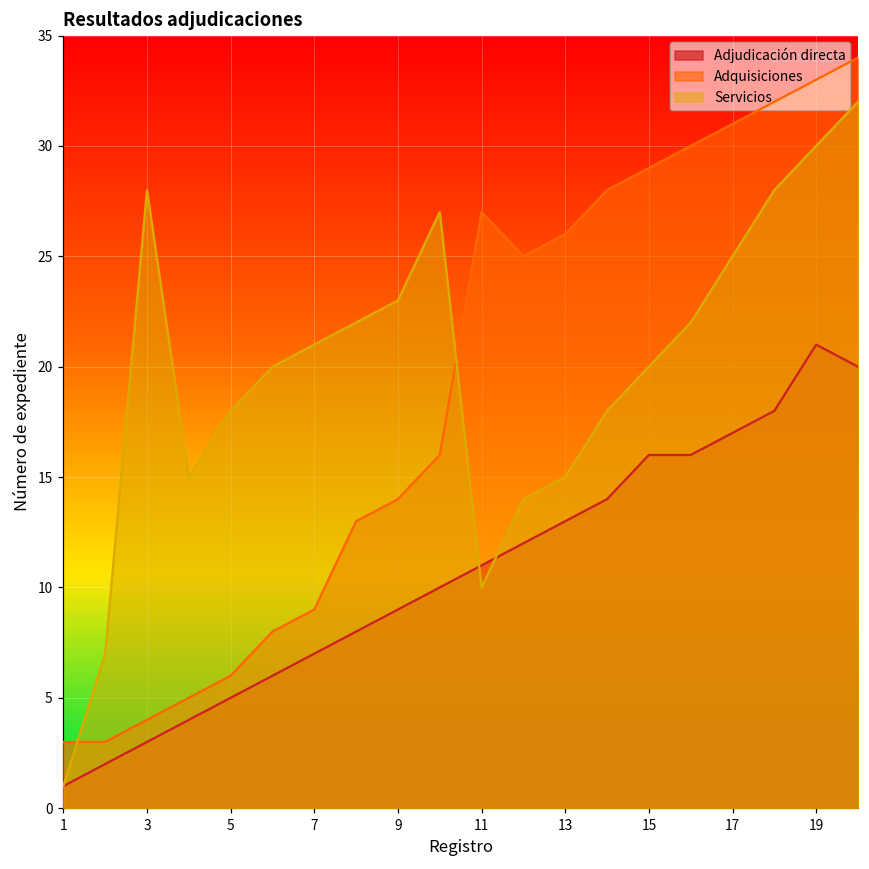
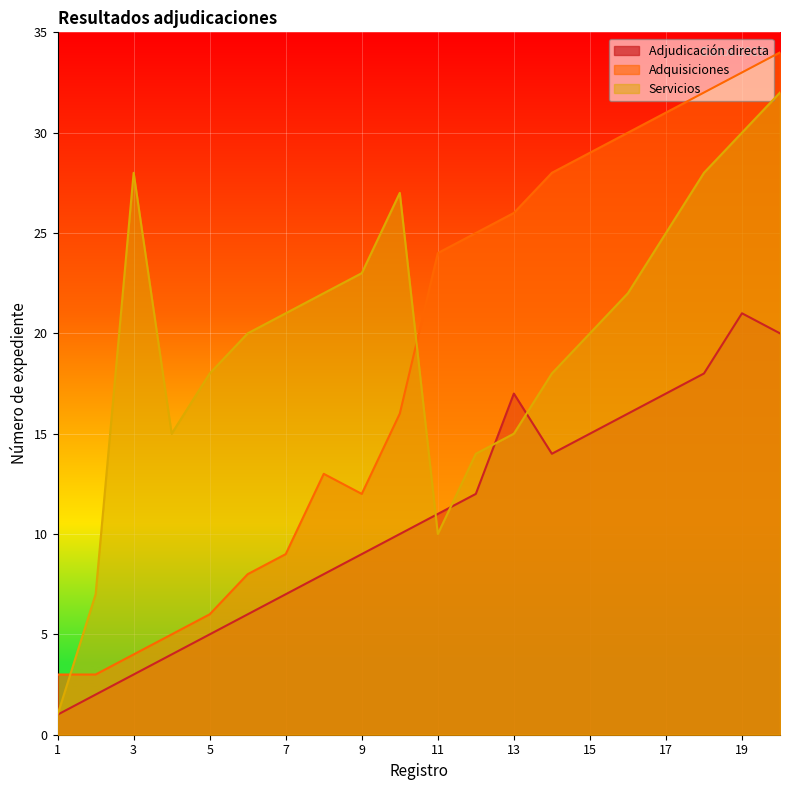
  {
    "Adjudicación directa": {
      "3": 3,
      "5": 5,
      "7": 7,
      "9": 9,
      "11": 11,
-     "13": 13,
-     "15": 16,
+     "13": 17,
+     "15": 15,
      "17": 17,
      "19": 21
    },
    "Adquisiciones": {
      "1": 3,
      "3": 4,
      "5": 6,
      "7": 9,
-     "9": 14,
-     "11": 27,
+     "9": 12,
+     "11": 24,
      "13": 26,
      "15": 29,
      "17": 31
    },
    "Servicios": {
      "3": 28,
      "5": 18,
      "7": 21,
      "9": 23,
      "11": 10,
      "13": 15,
      "15": 20,
      "17": 25,
      "19": 30
    }
  }
